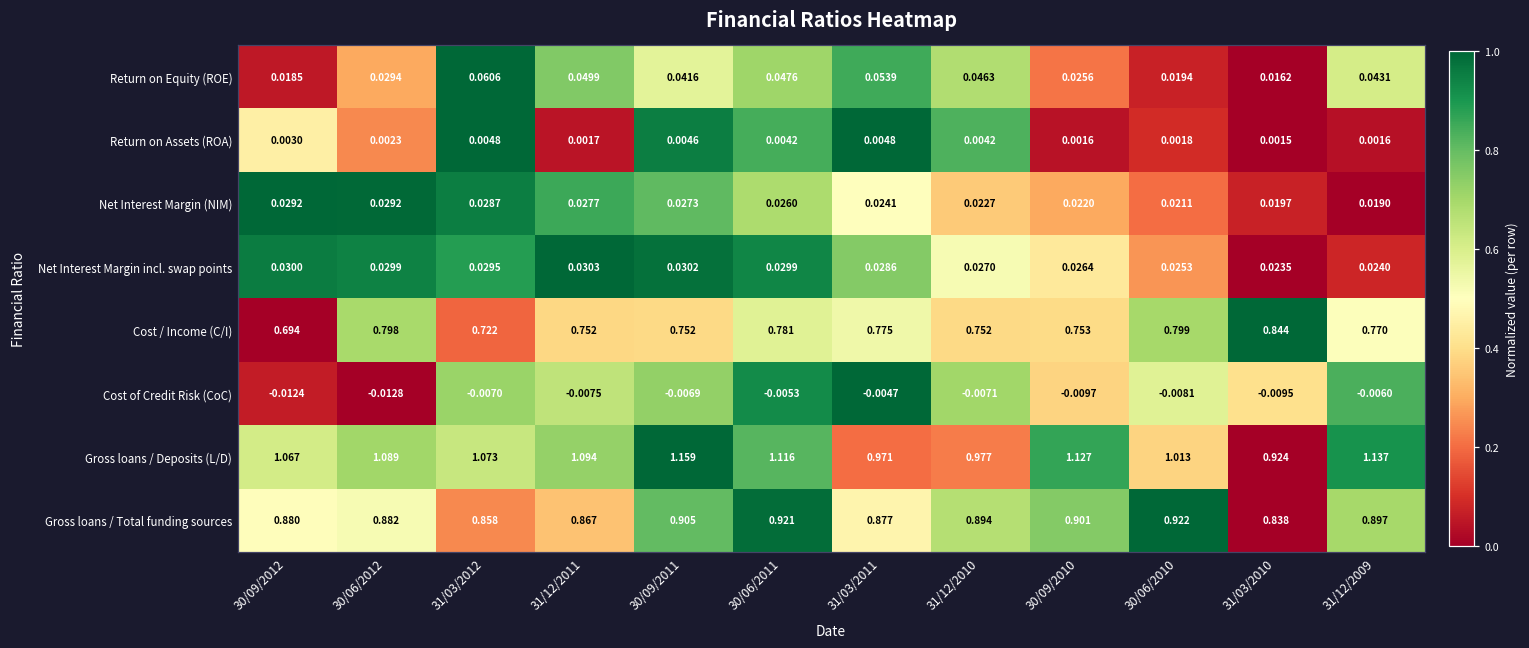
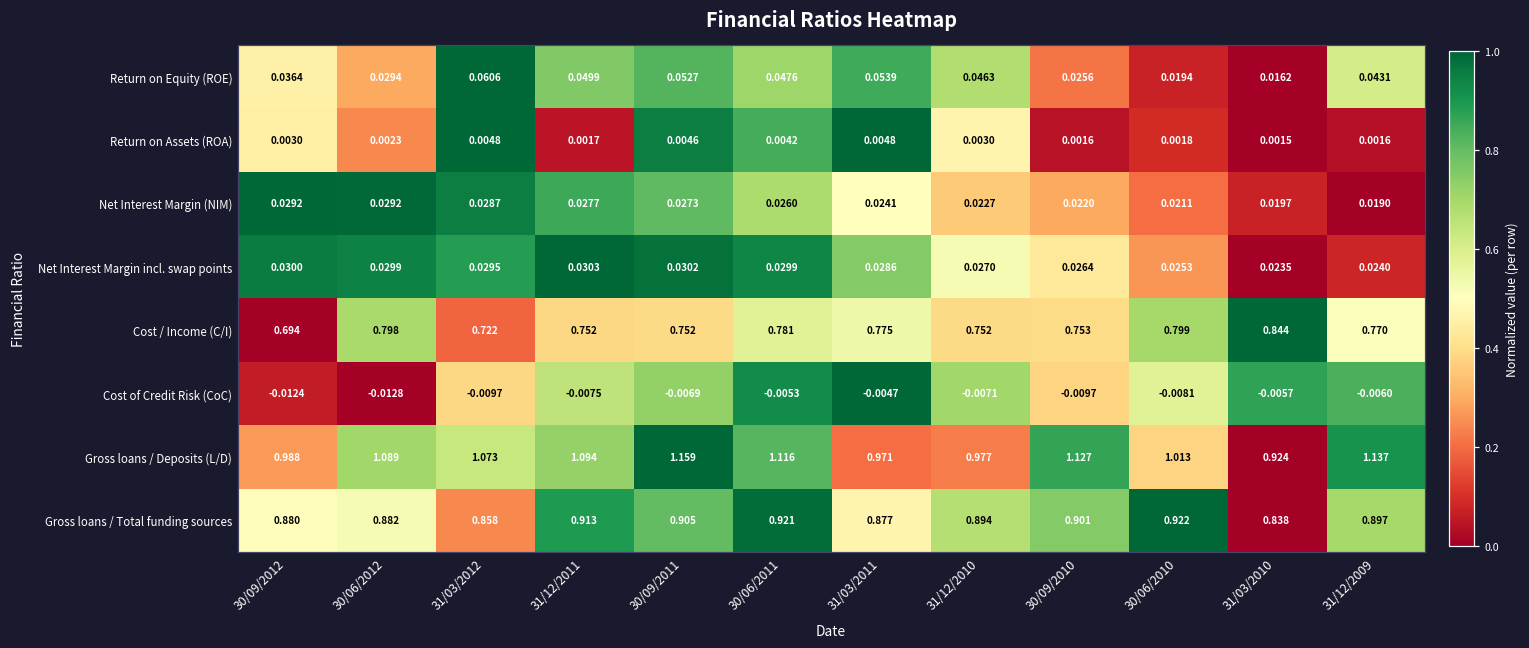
  {
    "Return on Equity (ROE)": {
-     "30/09/2012": 0.0185,
+     "30/09/2012": 0.0364,
      "30/06/2012": 0.0294,
      "31/03/2012": 0.0606,
      "31/12/2011": 0.0499,
-     "30/09/2011": 0.0416,
+     "30/09/2011": 0.0527,
      "30/06/2011": 0.0476,
      "31/03/2011": 0.0539,
      "31/12/2010": 0.0463,
      "30/09/2010": 0.0256,
      "30/06/2010": 0.0194,
      "31/03/2010": 0.0162,
      "31/12/2009": 0.0431
    },
    "Return on Assets (ROA)": {
      "30/09/2012": 0.0030,
      "30/06/2012": 0.0023,
      "31/03/2012": 0.0048,
      "31/12/2011": 0.0017,
      "30/09/2011": 0.0046,
      "30/06/2011": 0.0042,
      "31/03/2011": 0.0048,
-     "31/12/2010": 0.0042,
+     "31/12/2010": 0.0030,
      "30/09/2010": 0.0016,
      "30/06/2010": 0.0018,
      "31/03/2010": 0.0015,
      "31/12/2009": 0.0016
    },
    "Net Interest Margin (NIM)": {
      "30/09/2012": 0.0292,
      "30/06/2012": 0.0292,
      "31/03/2012": 0.0287,
      "31/12/2011": 0.0277,
      "30/09/2011": 0.0273,
      "30/06/2011": 0.0260,
      "31/03/2011": 0.0241,
      "31/12/2010": 0.0227,
      "30/09/2010": 0.0220,
      "30/06/2010": 0.0211,
      "31/03/2010": 0.0197,
      "31/12/2009": 0.0190
    },
    "Net Interest Margin incl. swap points": {
      "30/09/2012": 0.0300,
      "30/06/2012": 0.0299,
      "31/03/2012": 0.0295,
      "31/12/2011": 0.0303,
      "30/09/2011": 0.0302,
      "30/06/2011": 0.0299,
      "31/03/2011": 0.0286,
      "31/12/2010": 0.0270,
      "30/09/2010": 0.0264,
      "30/06/2010": 0.0253,
      "31/03/2010": 0.0235,
      "31/12/2009": 0.0240
    },
    "Cost / Income (C/I)": {
      "30/09/2012": 0.694,
      "30/06/2012": 0.798,
      "31/03/2012": 0.722,
      "31/12/2011": 0.752,
      "30/09/2011": 0.752,
      "30/06/2011": 0.781,
      "31/03/2011": 0.775,
      "31/12/2010": 0.752,
      "30/09/2010": 0.753,
      "30/06/2010": 0.799,
      "31/03/2010": 0.844,
      "31/12/2009": 0.770
    },
    "Cost of Credit Risk (CoC)": {
      "30/09/2012": -0.0124,
      "30/06/2012": -0.0128,
-     "31/03/2012": -0.0070,
+     "31/03/2012": -0.0097,
      "31/12/2011": -0.0075,
      "30/09/2011": -0.0069,
      "30/06/2011": -0.0053,
      "31/03/2011": -0.0047,
      "31/12/2010": -0.0071,
      "30/09/2010": -0.0097,
      "30/06/2010": -0.0081,
-     "31/03/2010": -0.0095,
+     "31/03/2010": -0.0057,
      "31/12/2009": -0.0060
    },
    "Gross loans / Deposits (L/D)": {
-     "30/09/2012": 1.067,
+     "30/09/2012": 0.988,
      "30/06/2012": 1.089,
      "31/03/2012": 1.073,
      "31/12/2011": 1.094,
      "30/09/2011": 1.159,
      "30/06/2011": 1.116,
      "31/03/2011": 0.971,
      "31/12/2010": 0.977,
      "30/09/2010": 1.127,
      "30/06/2010": 1.013,
      "31/03/2010": 0.924,
      "31/12/2009": 1.137
    },
    "Gross loans / Total funding sources": {
      "30/09/2012": 0.880,
      "30/06/2012": 0.882,
      "31/03/2012": 0.858,
-     "31/12/2011": 0.867,
+     "31/12/2011": 0.913,
      "30/09/2011": 0.905,
      "30/06/2011": 0.921,
      "31/03/2011": 0.877,
      "31/12/2010": 0.894,
      "30/09/2010": 0.901,
      "30/06/2010": 0.922,
      "31/03/2010": 0.838,
      "31/12/2009": 0.897
    }
  }
